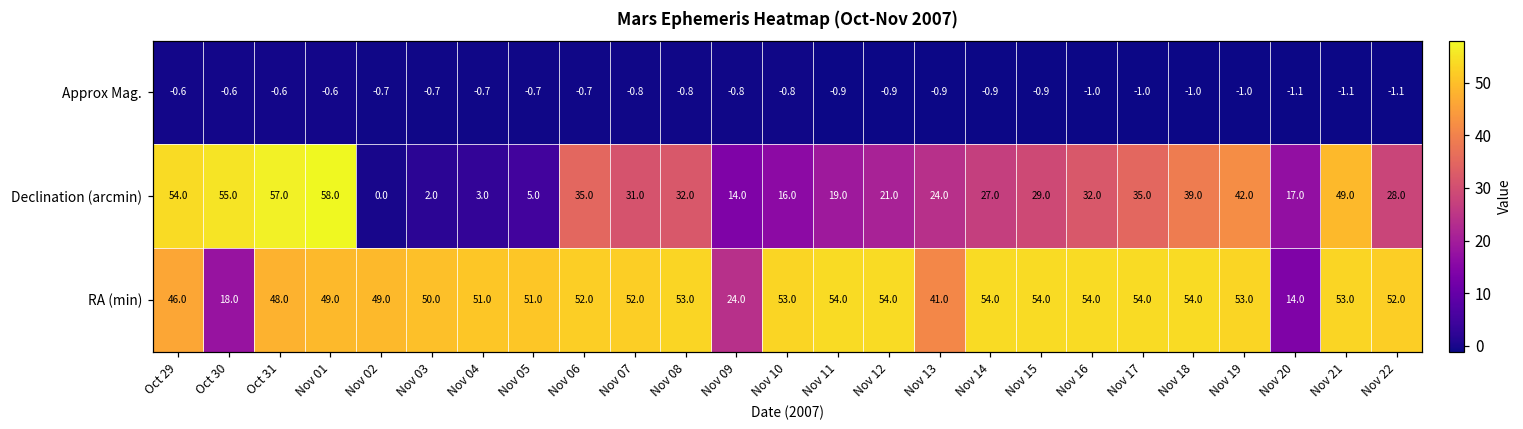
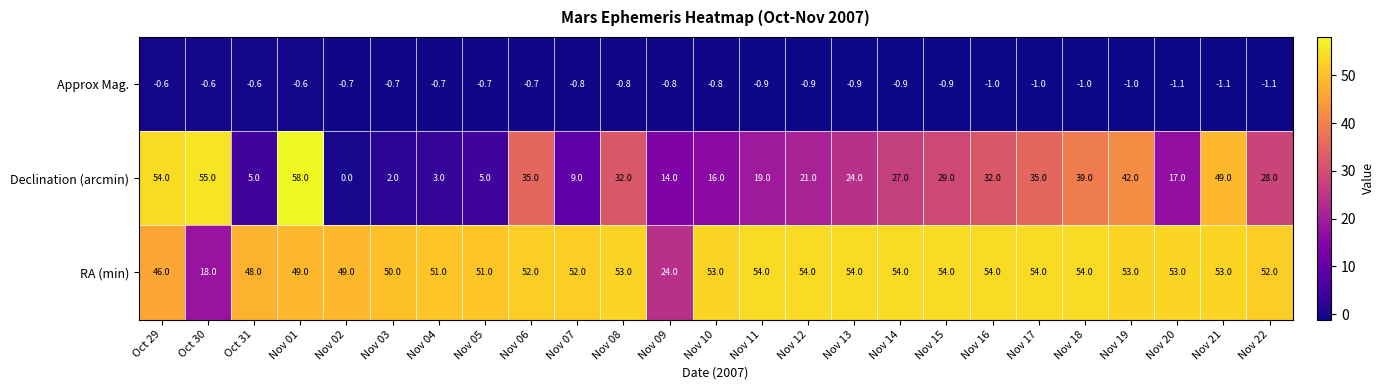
  {
    "Approx Mag.": {
      "Oct 29": -0.6,
      "Oct 30": -0.6,
      "Oct 31": -0.6,
      "Nov 01": -0.6,
      "Nov 02": -0.7,
      "Nov 03": -0.7,
      "Nov 04": -0.7,
      "Nov 05": -0.7,
      "Nov 06": -0.7,
      "Nov 07": -0.8,
      "Nov 08": -0.8,
      "Nov 09": -0.8,
      "Nov 10": -0.8,
      "Nov 11": -0.9,
      "Nov 12": -0.9,
      "Nov 13": -0.9,
      "Nov 14": -0.9,
      "Nov 15": -0.9,
      "Nov 16": -1.0,
      "Nov 17": -1.0,
      "Nov 18": -1.0,
      "Nov 19": -1.0,
      "Nov 20": -1.1,
      "Nov 21": -1.1,
      "Nov 22": -1.1
    },
    "Declination (arcmin)": {
      "Oct 29": 54.0,
      "Oct 30": 55.0,
-     "Oct 31": 57.0,
+     "Oct 31": 5.0,
      "Nov 01": 58.0,
      "Nov 02": 0.0,
      "Nov 03": 2.0,
      "Nov 04": 3.0,
      "Nov 05": 5.0,
      "Nov 06": 35.0,
-     "Nov 07": 31.0,
+     "Nov 07": 9.0,
      "Nov 08": 32.0,
      "Nov 09": 14.0,
      "Nov 10": 16.0,
      "Nov 11": 19.0,
      "Nov 12": 21.0,
      "Nov 13": 24.0,
      "Nov 14": 27.0,
      "Nov 15": 29.0,
      "Nov 16": 32.0,
      "Nov 17": 35.0,
      "Nov 18": 39.0,
      "Nov 19": 42.0,
      "Nov 20": 17.0,
      "Nov 21": 49.0,
      "Nov 22": 28.0
    },
    "RA (min)": {
      "Oct 29": 46.0,
      "Oct 30": 18.0,
      "Oct 31": 48.0,
      "Nov 01": 49.0,
      "Nov 02": 49.0,
      "Nov 03": 50.0,
      "Nov 04": 51.0,
      "Nov 05": 51.0,
      "Nov 06": 52.0,
      "Nov 07": 52.0,
      "Nov 08": 53.0,
      "Nov 09": 24.0,
      "Nov 10": 53.0,
      "Nov 11": 54.0,
      "Nov 12": 54.0,
-     "Nov 13": 41.0,
+     "Nov 13": 54.0,
      "Nov 14": 54.0,
      "Nov 15": 54.0,
      "Nov 16": 54.0,
      "Nov 17": 54.0,
      "Nov 18": 54.0,
      "Nov 19": 53.0,
-     "Nov 20": 14.0,
+     "Nov 20": 53.0,
      "Nov 21": 53.0,
      "Nov 22": 52.0
    }
  }
